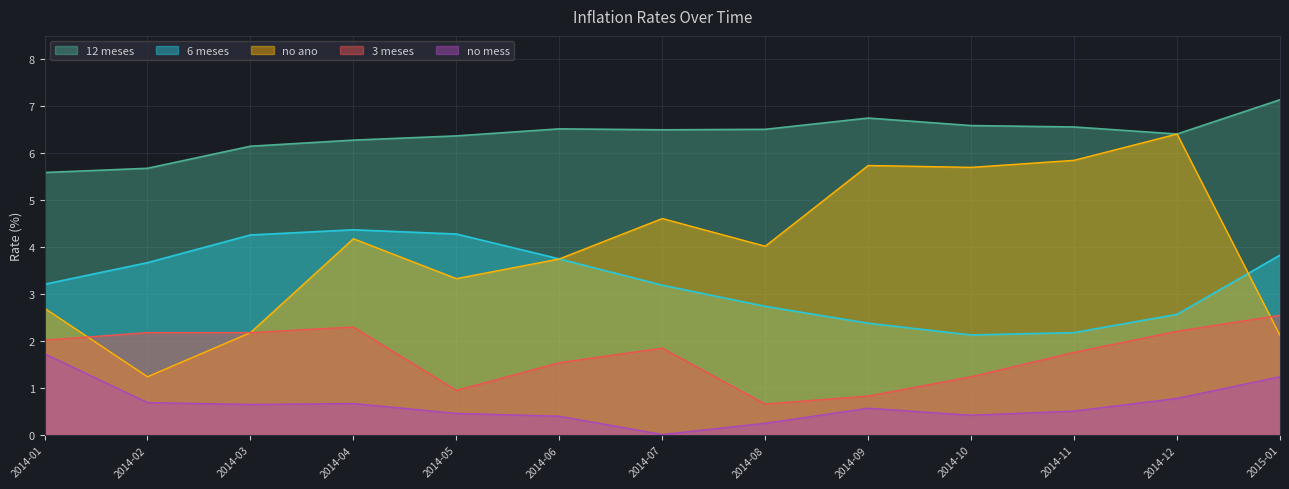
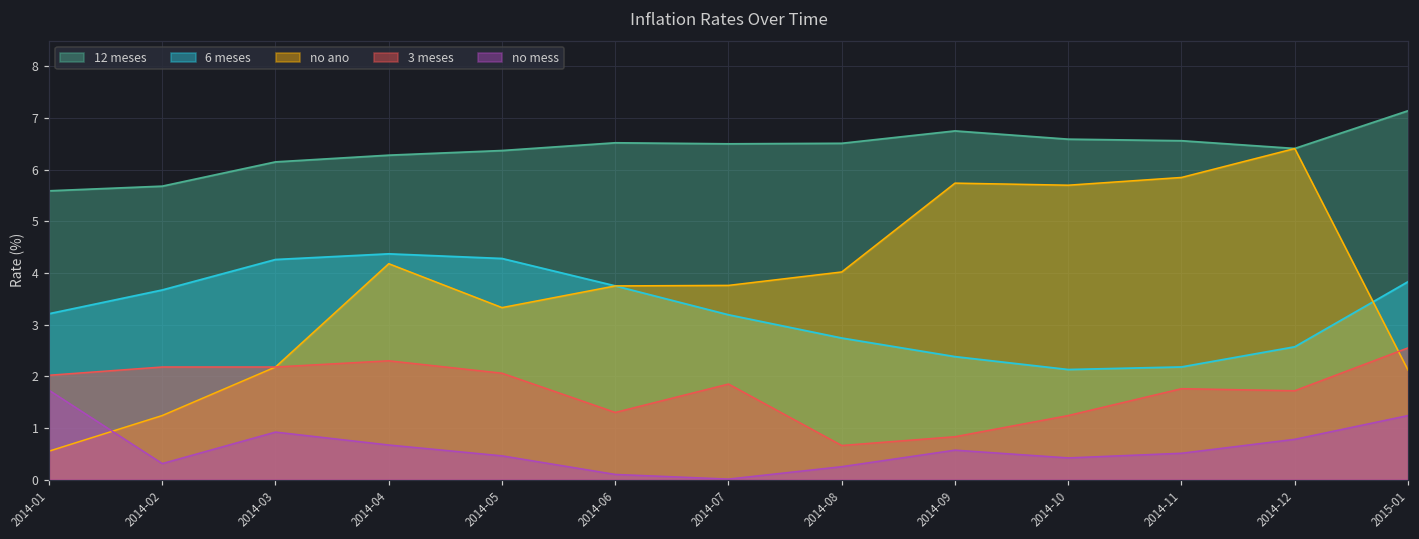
  {
    "no ano": {
-     "2014-01": 2.7,
+     "2014-01": 0.6,
      "2014-02": 1.2,
      "2014-04": 4.2,
      "2014-05": 3.3,
-     "2014-07": 4.6,
+     "2014-07": 3.8,
      "2014-08": 4.0,
      "2014-09": 5.7,
      "2014-10": 5.7,
      "2014-11": 5.9,
      "2015-01": 2.1
    },
    "3 meses": {
      "2014-01": 2.0,
      "2014-02": 2.2,
      "2014-04": 2.3,
-     "2014-05": 1.0,
-     "2014-06": 1.5,
+     "2014-05": 2.1,
+     "2014-06": 1.3,
      "2014-07": 1.9,
      "2014-08": 0.7,
      "2014-09": 0.8,
      "2014-10": 1.2,
      "2014-11": 1.8,
-     "2014-12": 2.2,
+     "2014-12": 1.7,
      "2015-01": 2.6
    },
    "no mess": {
      "2014-01": 1.7,
-     "2014-02": 0.7,
-     "2014-03": 0.7,
+     "2014-02": 0.3,
+     "2014-03": 0.9,
      "2014-04": 0.7,
      "2014-05": 0.5,
-     "2014-06": 0.4,
+     "2014-06": 0.1,
      "2014-07": 0.0,
      "2014-08": 0.3,
      "2014-09": 0.6,
      "2014-10": 0.4,
      "2014-11": 0.5,
      "2014-12": 0.8,
      "2015-01": 1.2
    }
  }
